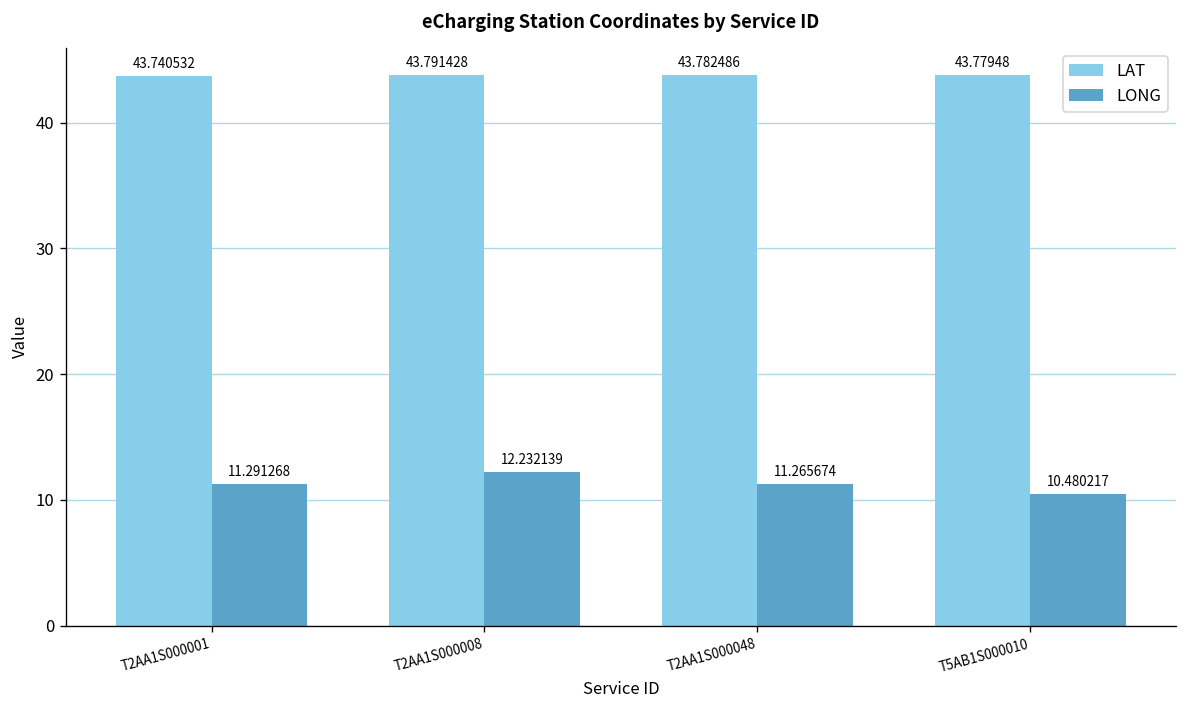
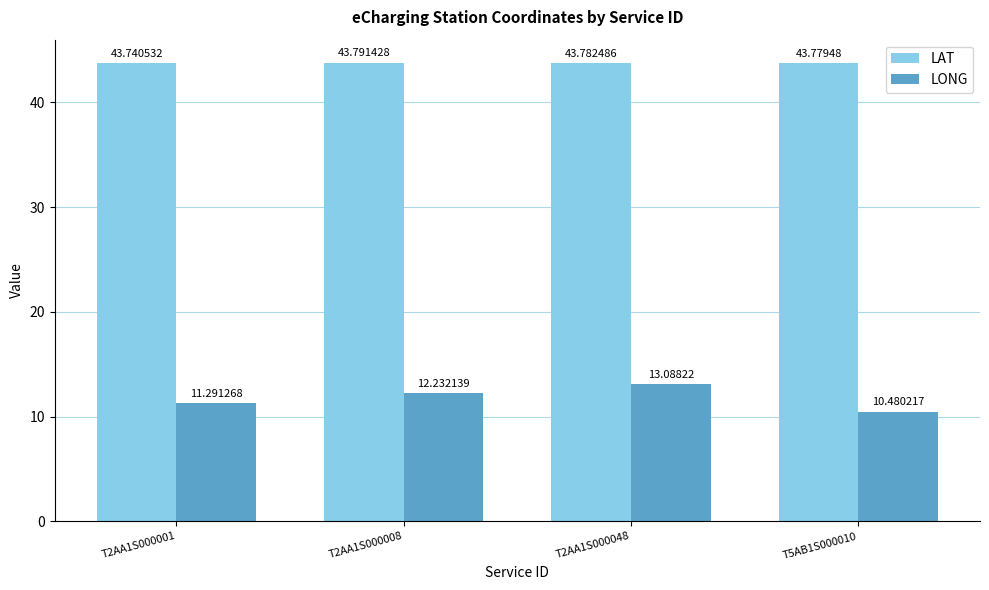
  {
    "LAT": {
      "T2AA1S000001": 43.740532,
      "T2AA1S000008": 43.791428,
      "T2AA1S000048": 43.782486,
      "T5AB1S000010": 43.77948
    },
    "LONG": {
      "T2AA1S000001": 11.291268,
      "T2AA1S000008": 12.232139,
-     "T2AA1S000048": 11.265674,
+     "T2AA1S000048": 13.08822,
      "T5AB1S000010": 10.480217
    }
  }
